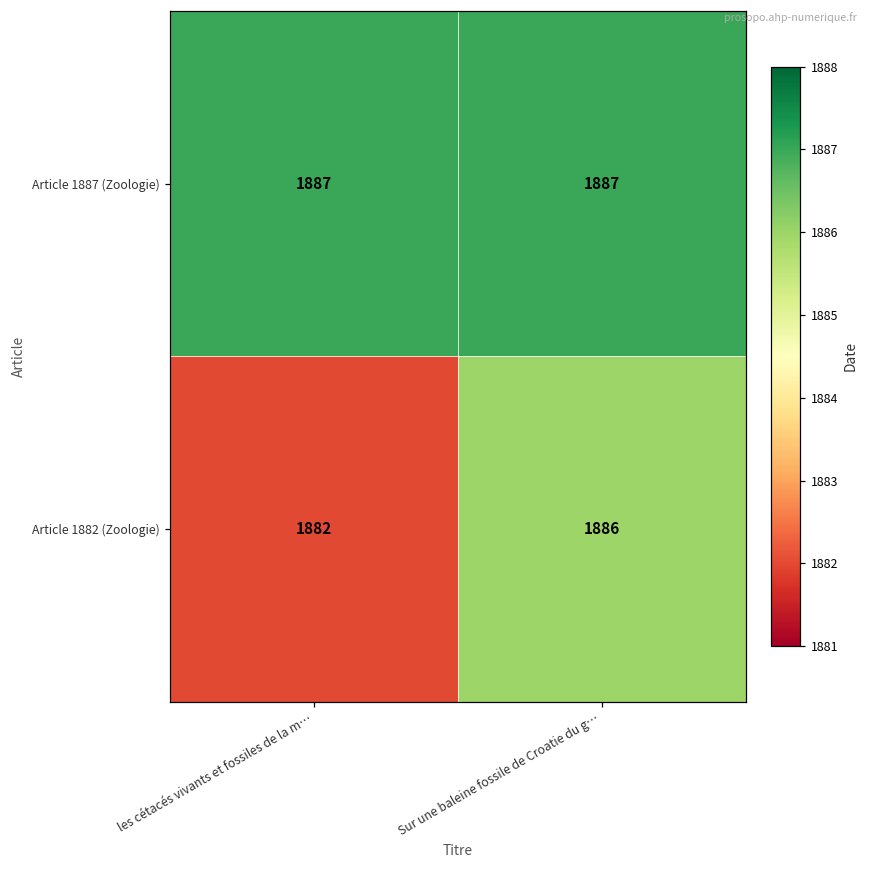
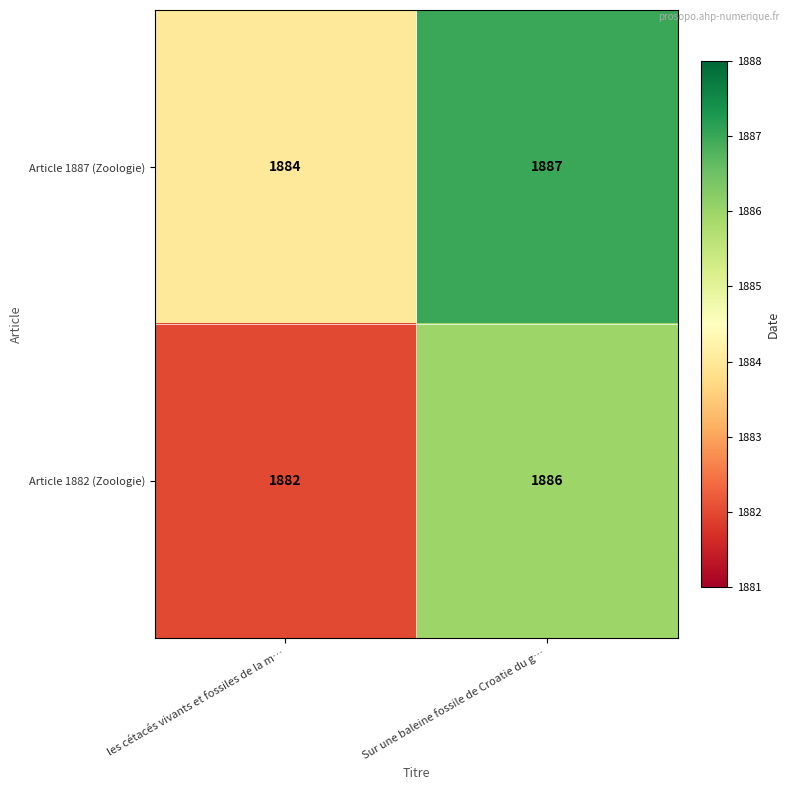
  {
    "Article 1887 (Zoologie)": {
-     "les cétacés vivants et fossiles de la m…": 1887,
+     "les cétacés vivants et fossiles de la m…": 1884,
      "Sur une baleine fossile de Croatie du g…": 1887
    },
    "Article 1882 (Zoologie)": {
      "les cétacés vivants et fossiles de la m…": 1882,
      "Sur une baleine fossile de Croatie du g…": 1886
    }
  }
